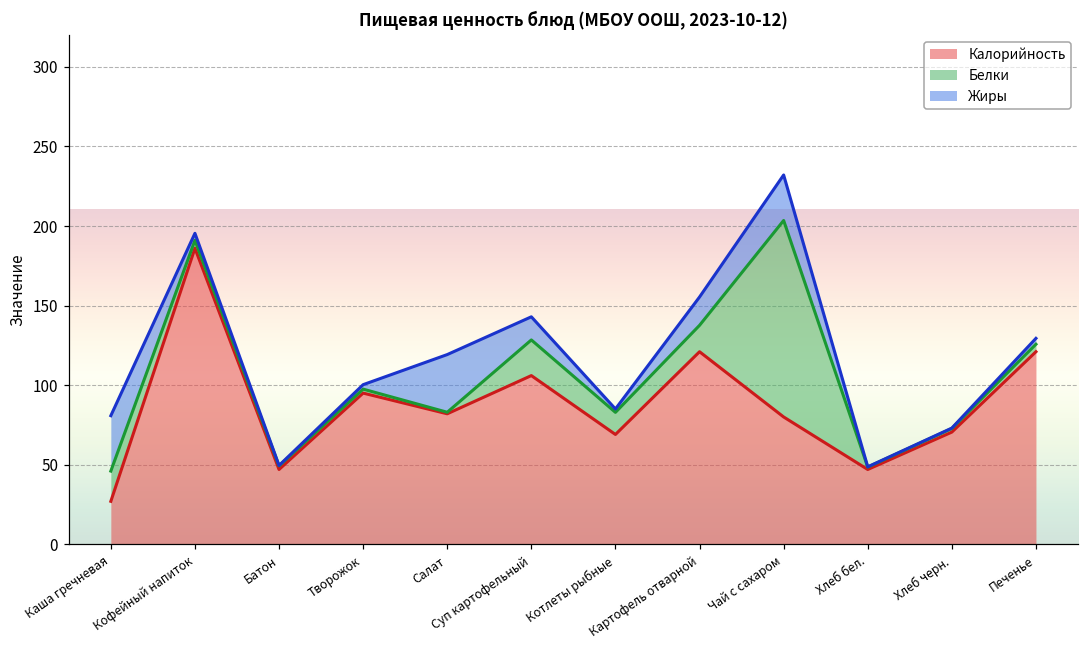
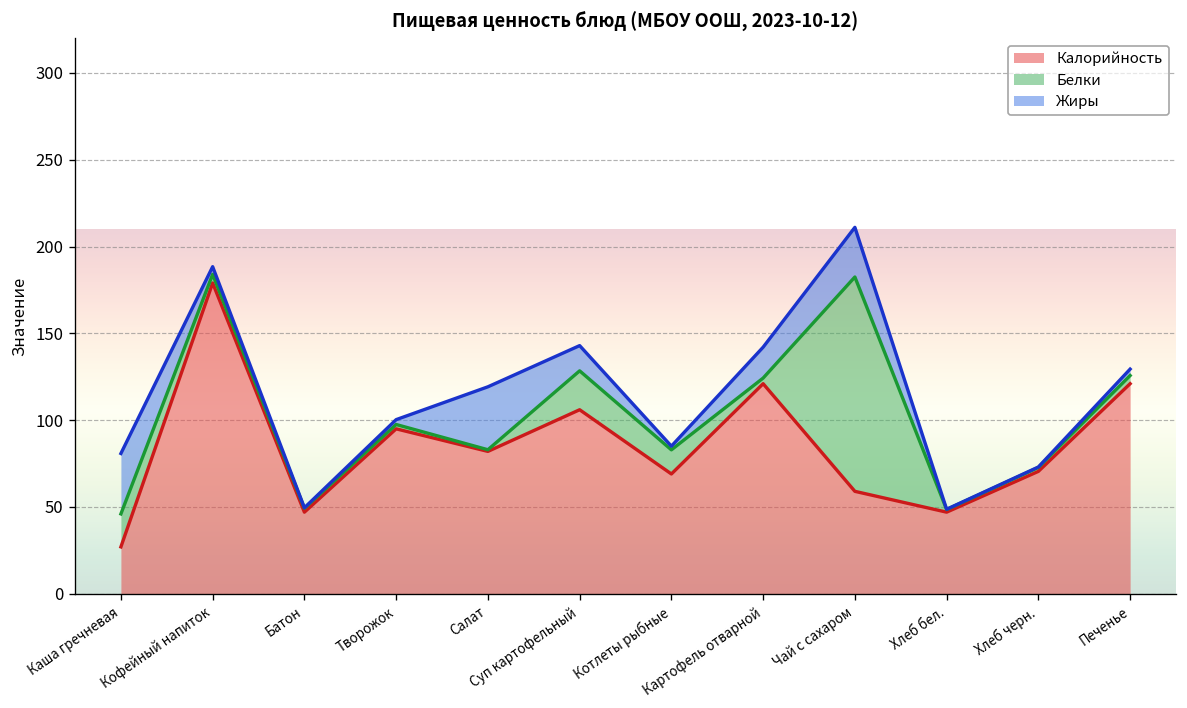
  {
    "Калорийность": {
      "Каша гречневая": 27,
-     "Кофейный напиток": 186,
+     "Кофейный напиток": 179,
      "Батон": 47,
      "Творожок": 95,
      "Суп картофельный": 106,
      "Котлеты рыбные": 69,
      "Картофель отварной": 121,
-     "Чай с сахаром": 80,
+     "Чай с сахаром": 59,
      "Хлеб черн.": 71,
      "Печенье": 121
    },
    "Белки": {
      "Каша гречневая": 19,
      "Кофейный напиток": 5,
      "Творожок": 3,
      "Суп картофельный": 22,
      "Котлеты рыбные": 14,
-     "Картофель отварной": 17,
+     "Картофель отварной": 3,
      "Чай с сахаром": 123,
      "Печенье": 5
    },
    "Жиры": {
      "Каша гречневая": 35,
      "Кофейный напиток": 4,
      "Творожок": 3,
      "Салат": 36,
      "Суп картофельный": 15,
      "Котлеты рыбные": 2,
      "Картофель отварной": 18,
      "Чай с сахаром": 29,
      "Печенье": 4
    }
  }
